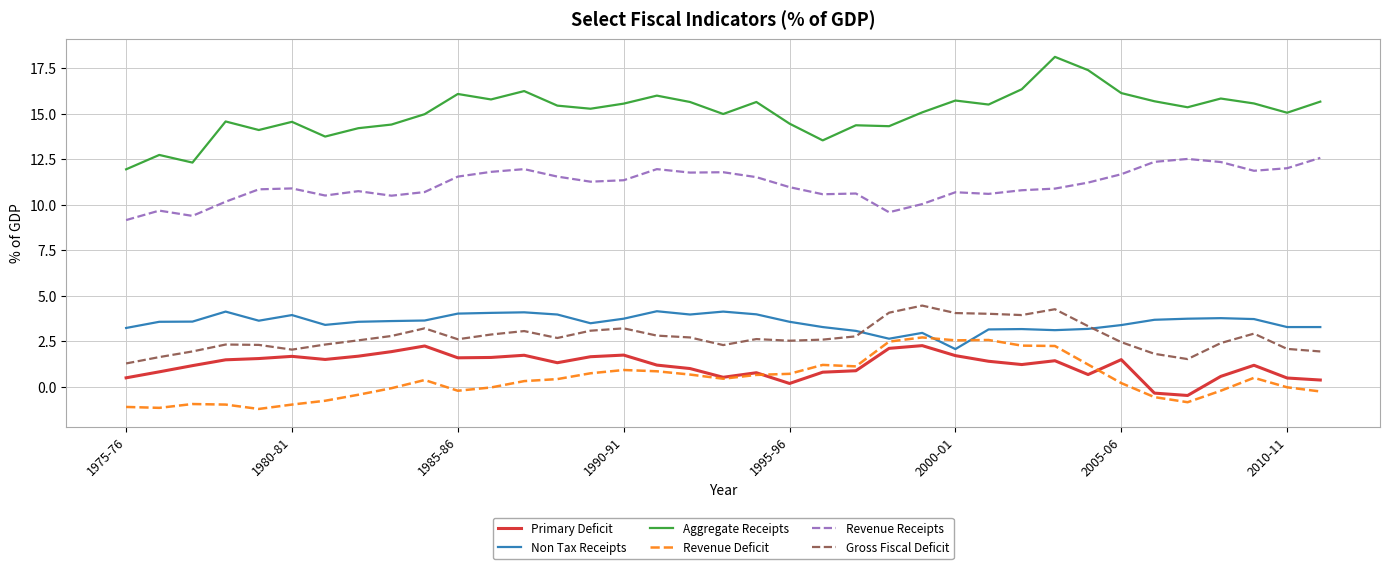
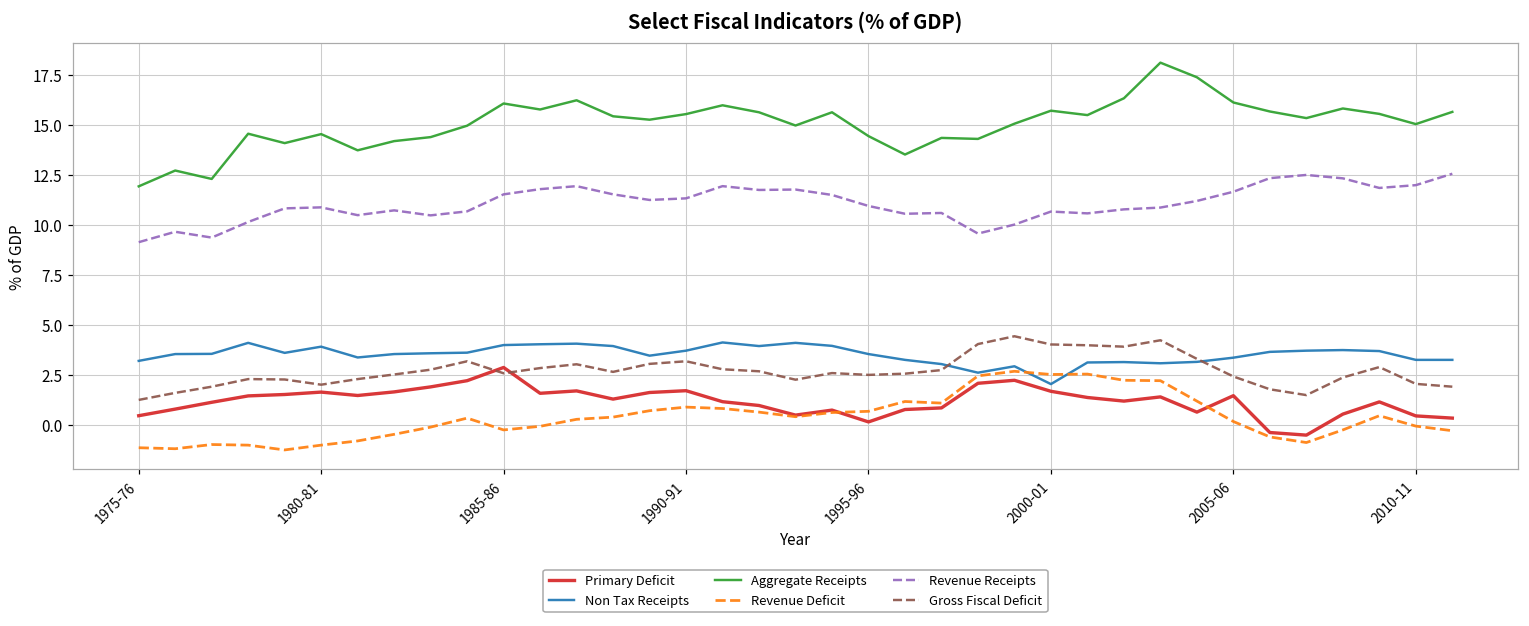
  {
    "Primary Deficit": {
      "1975-76": 0.5,
      "1980-81": 1.7,
-     "1985-86": 1.6,
+     "1985-86": 2.9,
      "1990-91": 1.7,
      "1995-96": 0.2,
      "2000-01": 1.7,
      "2005-06": 1.5,
      "2010-11": 0.5
    },
    "Non Tax Receipts": {
      "1975-76": 3.2,
      "1980-81": 3.9,
      "1985-86": 4.0,
      "1990-91": 3.7,
      "1995-96": 3.6,
      "2000-01": 2.1,
      "2005-06": 3.4,
      "2010-11": 3.3
    },
    "Aggregate Receipts": {
      "1975-76": 11.9,
      "1980-81": 14.6,
      "1985-86": 16.1,
      "1990-91": 15.6,
      "1995-96": 14.5,
      "2000-01": 15.7,
      "2005-06": 16.1,
      "2010-11": 15.1
    },
    "Revenue Deficit": {
      "1975-76": -1.1,
      "1980-81": -1.0,
      "1985-86": -0.2,
      "1990-91": 0.9,
      "1995-96": 0.7,
      "2000-01": 2.5,
      "2005-06": 0.2,
      "2010-11": 0.0
    },
    "Revenue Receipts": {
      "1975-76": 9.2,
      "1980-81": 10.9,
      "1985-86": 11.5,
      "1990-91": 11.3,
      "1995-96": 11.0,
      "2000-01": 10.7,
      "2005-06": 11.7,
      "2010-11": 12.0
    },
    "Gross Fiscal Deficit": {
      "1975-76": 1.3,
      "1980-81": 2.0,
      "1985-86": 2.6,
      "1990-91": 3.2,
      "1995-96": 2.5,
      "2000-01": 4.0,
      "2005-06": 2.4,
      "2010-11": 2.1
    }
  }
